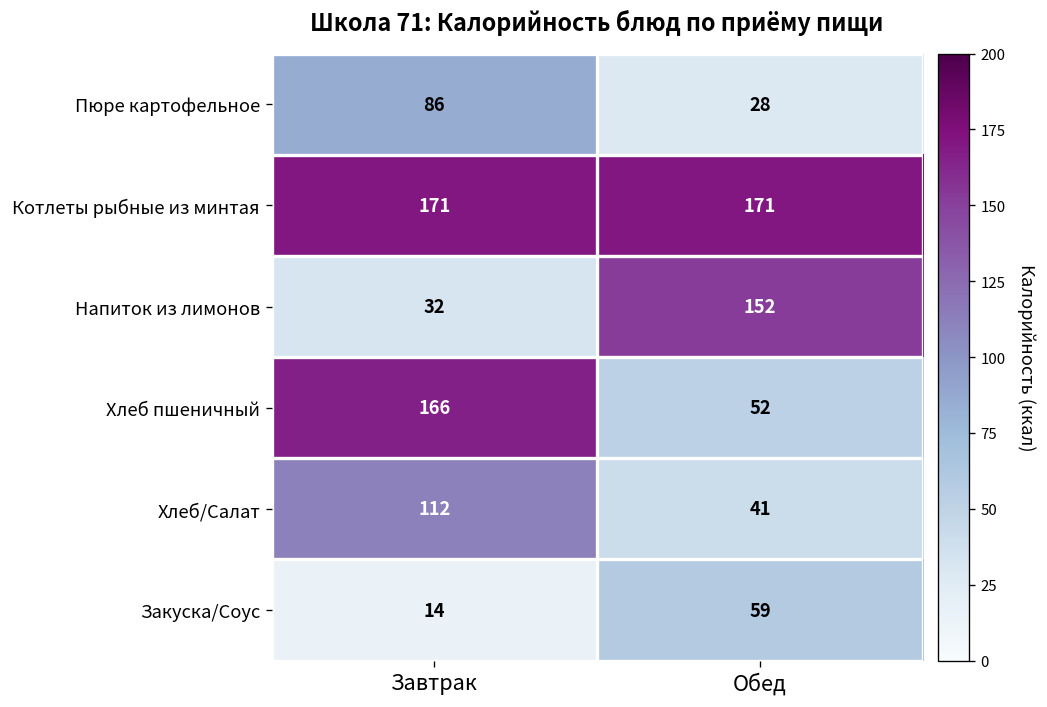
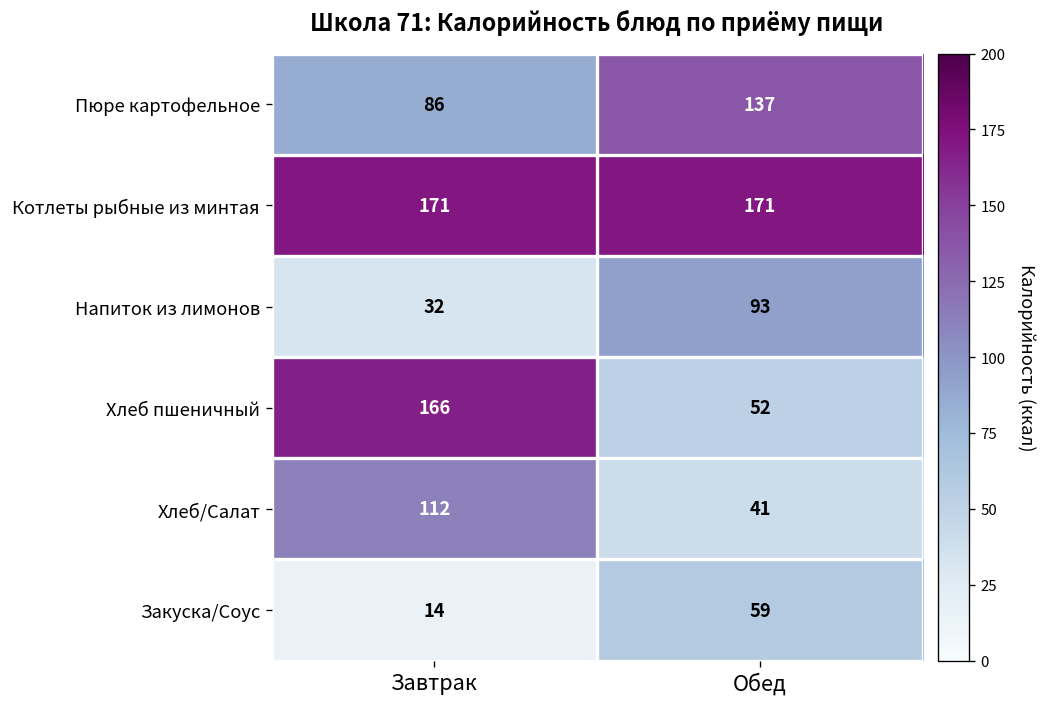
  {
    "Пюре картофельное": {
      "Завтрак": 86,
-     "Обед": 28
+     "Обед": 137
    },
    "Котлеты рыбные из минтая": {
      "Завтрак": 171,
      "Обед": 171
    },
    "Напиток из лимонов": {
      "Завтрак": 32,
-     "Обед": 152
+     "Обед": 93
    },
    "Хлеб пшеничный": {
      "Завтрак": 166,
      "Обед": 52
    },
    "Хлеб/Салат": {
      "Завтрак": 112,
      "Обед": 41
    },
    "Закуска/Соус": {
      "Завтрак": 14,
      "Обед": 59
    }
  }
